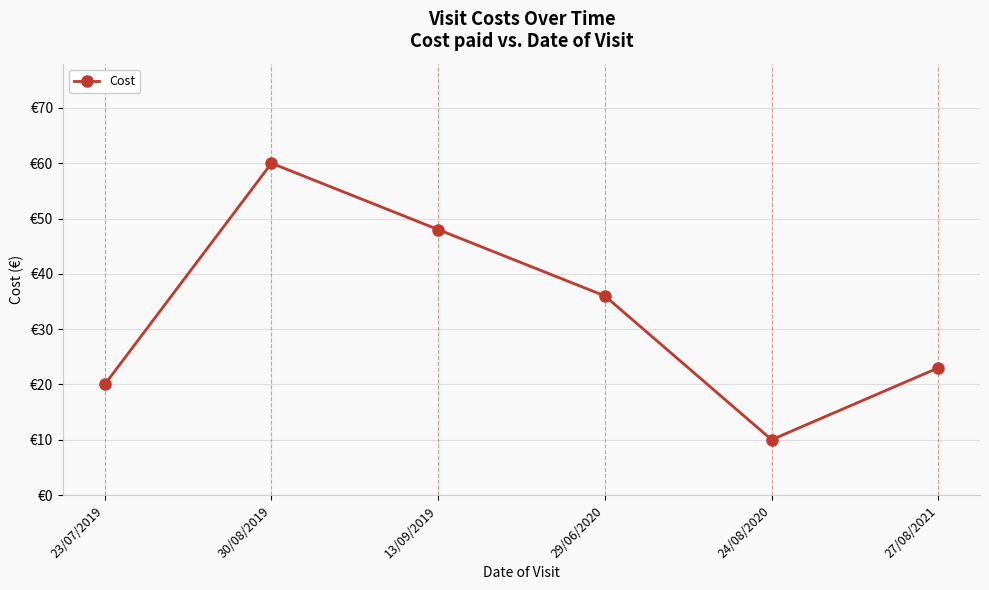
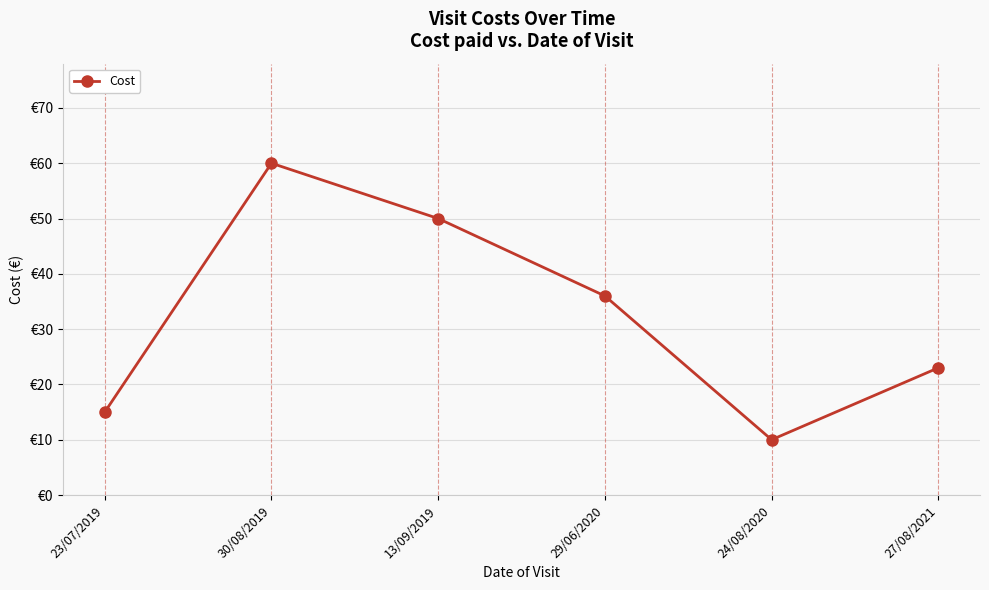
  {
-   "23/07/2019": "€20",
+   "23/07/2019": "€15",
    "30/08/2019": "€60",
-   "13/09/2019": "€48",
+   "13/09/2019": "€50",
    "29/06/2020": "€36",
    "24/08/2020": "€10",
    "27/08/2021": "€23"
  }
